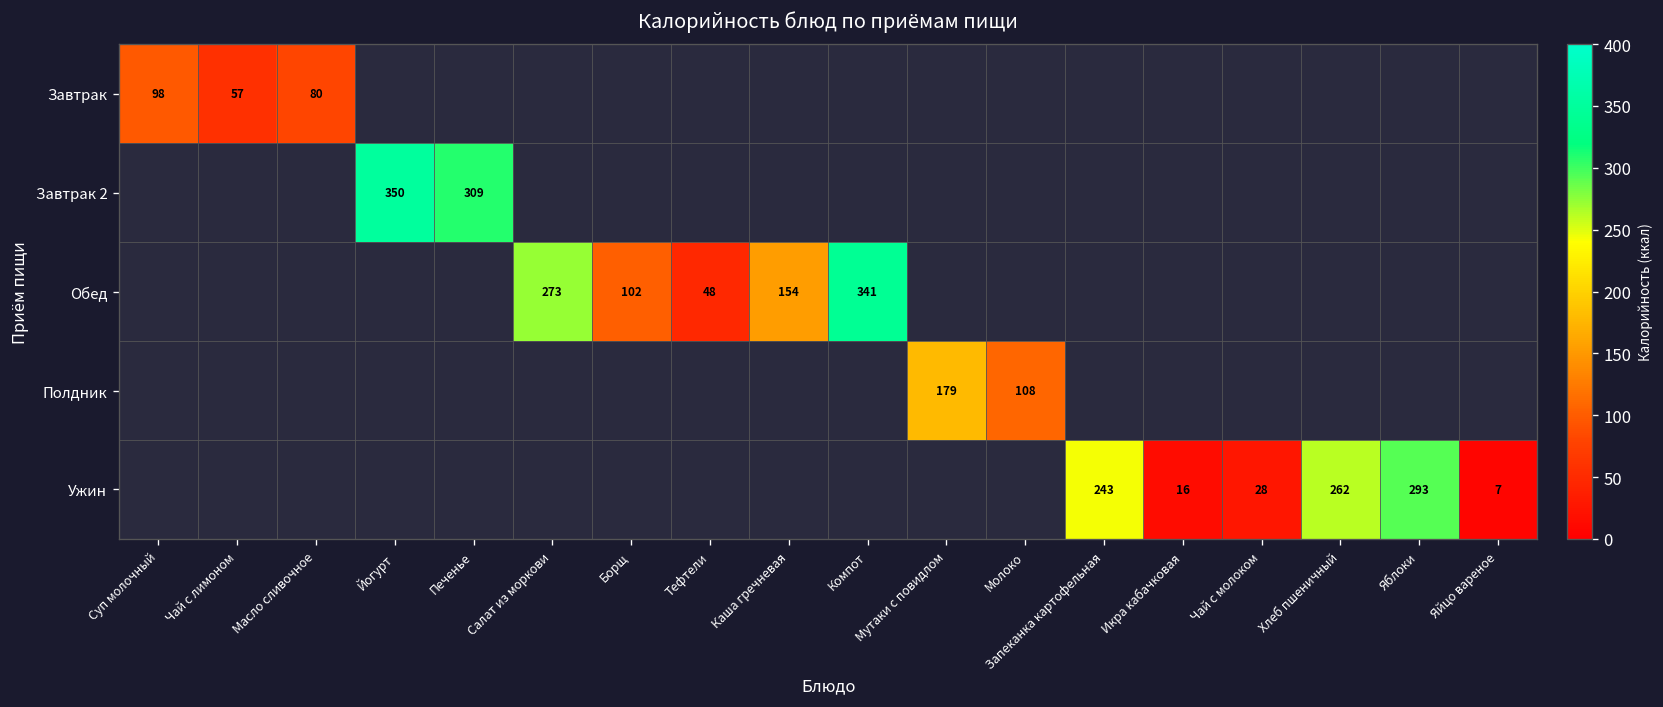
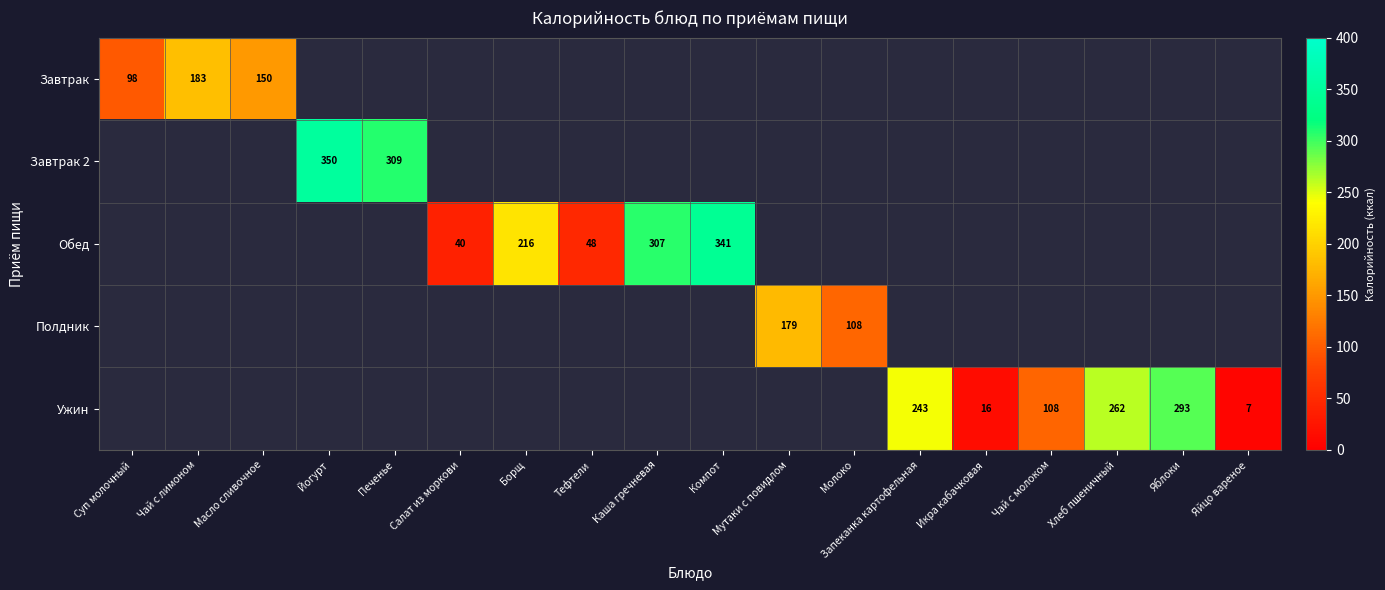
  {
    "Завтрак": {
      "Суп молочный": 98,
-     "Чай с лимоном": 57,
-     "Масло сливочное": 80
+     "Чай с лимоном": 183,
+     "Масло сливочное": 150
    },
    "Завтрак 2": {
      "Йогурт": 350,
      "Печенье": 309
    },
    "Обед": {
-     "Салат из моркови": 273,
-     "Борщ": 102,
+     "Салат из моркови": 40,
+     "Борщ": 216,
      "Тефтели": 48,
-     "Каша гречневая": 154,
+     "Каша гречневая": 307,
      "Компот": 341
    },
    "Полдник": {
      "Мутаки с повидлом": 179,
      "Молоко": 108
    },
    "Ужин": {
      "Запеканка картофельная": 243,
      "Икра кабачковая": 16,
-     "Чай с молоком": 28,
+     "Чай с молоком": 108,
      "Хлеб пшеничный": 262,
      "Яблоки": 293,
      "Яйцо вареное": 7
    }
  }
